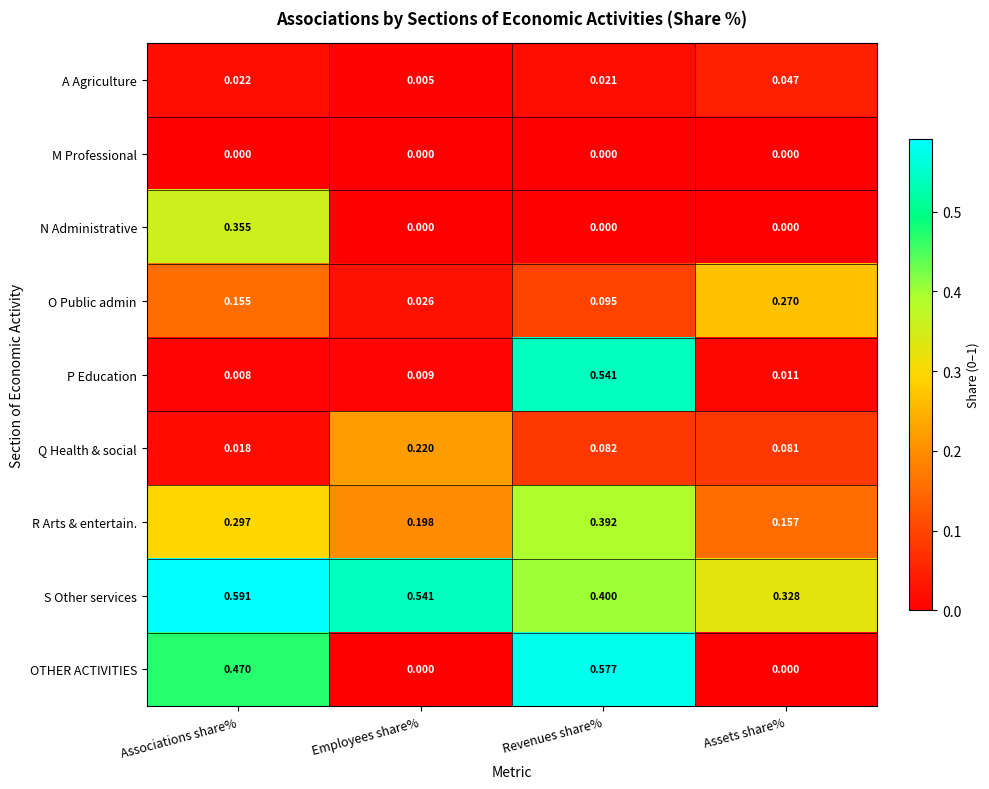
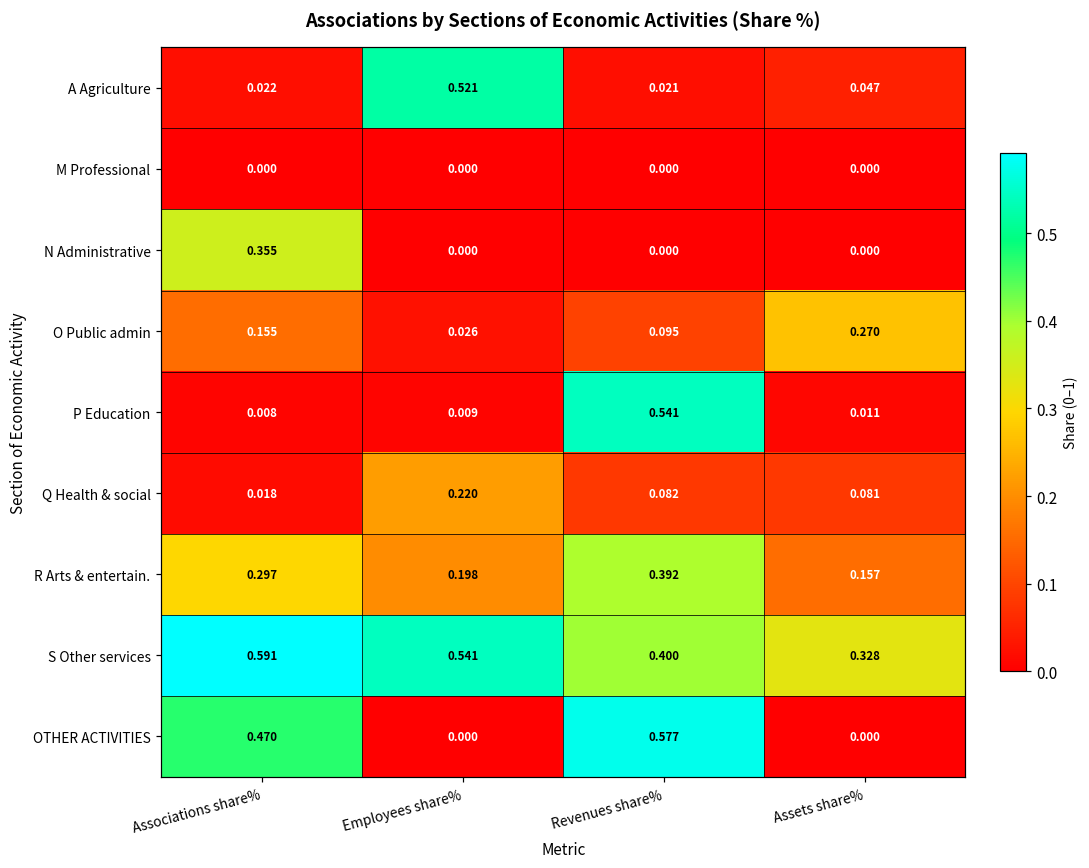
  {
    "A Agriculture": {
      "Associations share%": 0.022,
-     "Employees share%": 0.005,
+     "Employees share%": 0.521,
      "Revenues share%": 0.021,
      "Assets share%": 0.047
    },
    "M Professional": {
      "Associations share%": 0.000,
      "Employees share%": 0.000,
      "Revenues share%": 0.000,
      "Assets share%": 0.000
    },
    "N Administrative": {
      "Associations share%": 0.355,
      "Employees share%": 0.000,
      "Revenues share%": 0.000,
      "Assets share%": 0.000
    },
    "O Public admin": {
      "Associations share%": 0.155,
      "Employees share%": 0.026,
      "Revenues share%": 0.095,
      "Assets share%": 0.270
    },
    "P Education": {
      "Associations share%": 0.008,
      "Employees share%": 0.009,
      "Revenues share%": 0.541,
      "Assets share%": 0.011
    },
    "Q Health & social": {
      "Associations share%": 0.018,
      "Employees share%": 0.220,
      "Revenues share%": 0.082,
      "Assets share%": 0.081
    },
    "R Arts & entertain.": {
      "Associations share%": 0.297,
      "Employees share%": 0.198,
      "Revenues share%": 0.392,
      "Assets share%": 0.157
    },
    "S Other services": {
      "Associations share%": 0.591,
      "Employees share%": 0.541,
      "Revenues share%": 0.400,
      "Assets share%": 0.328
    },
    "OTHER ACTIVITIES": {
      "Associations share%": 0.470,
      "Employees share%": 0.000,
      "Revenues share%": 0.577,
      "Assets share%": 0.000
    }
  }
